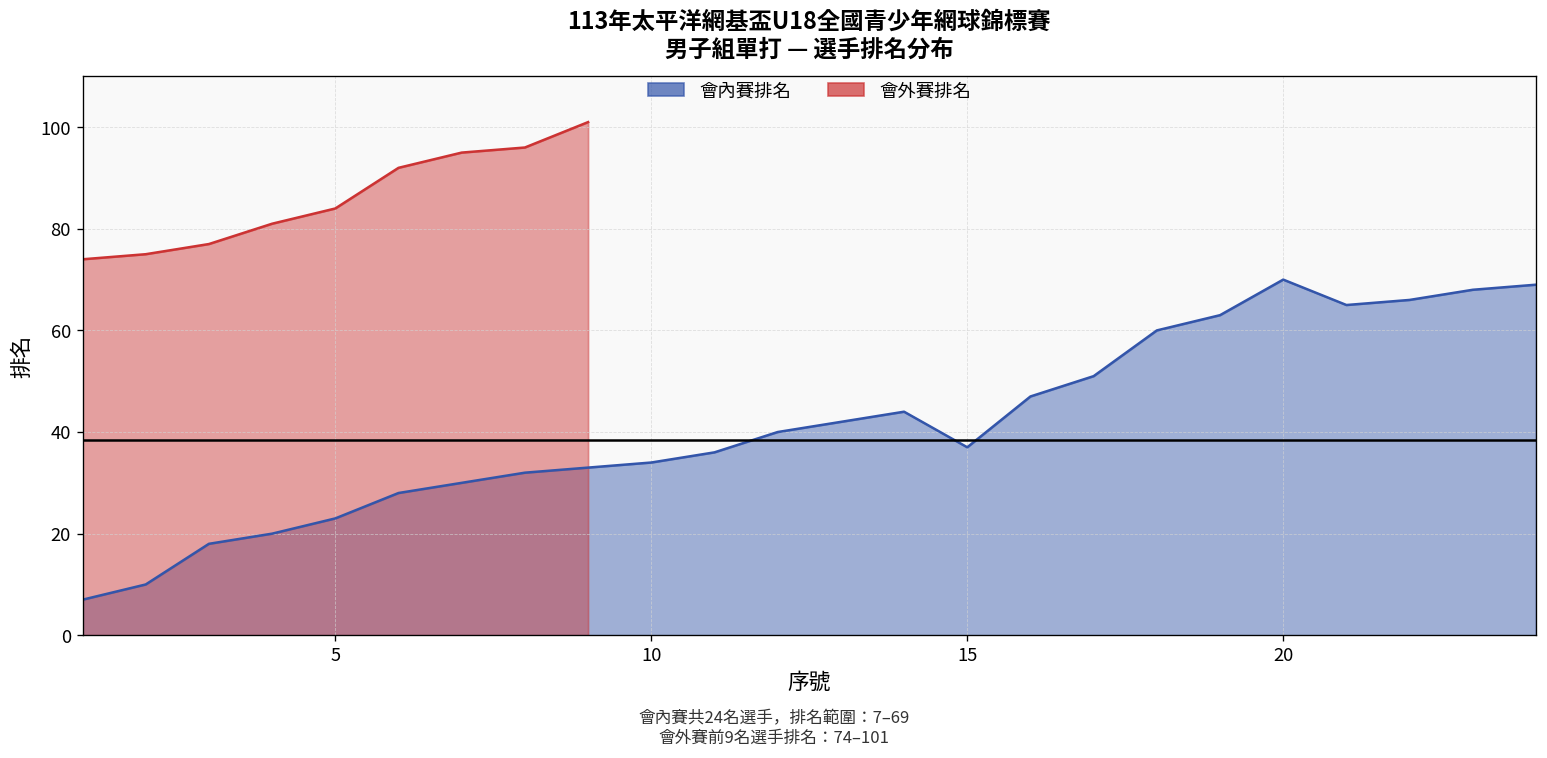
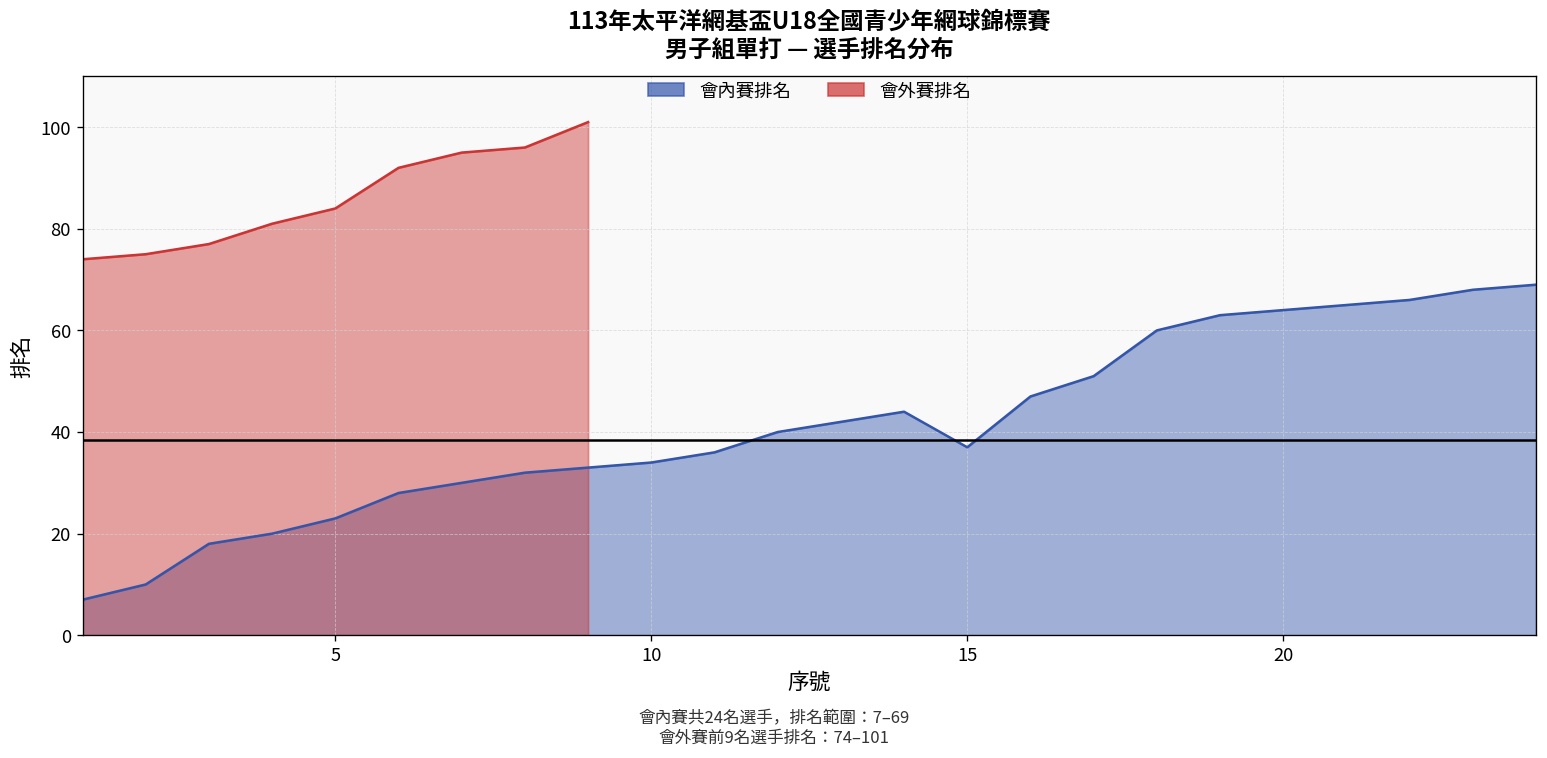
  {
    "會內賽排名": {
      "5": 23,
      "10": 34,
      "15": 37,
-     "20": 70
+     "20": 64
    },
    "會外賽排名": {
      "5": 84
    }
  }
